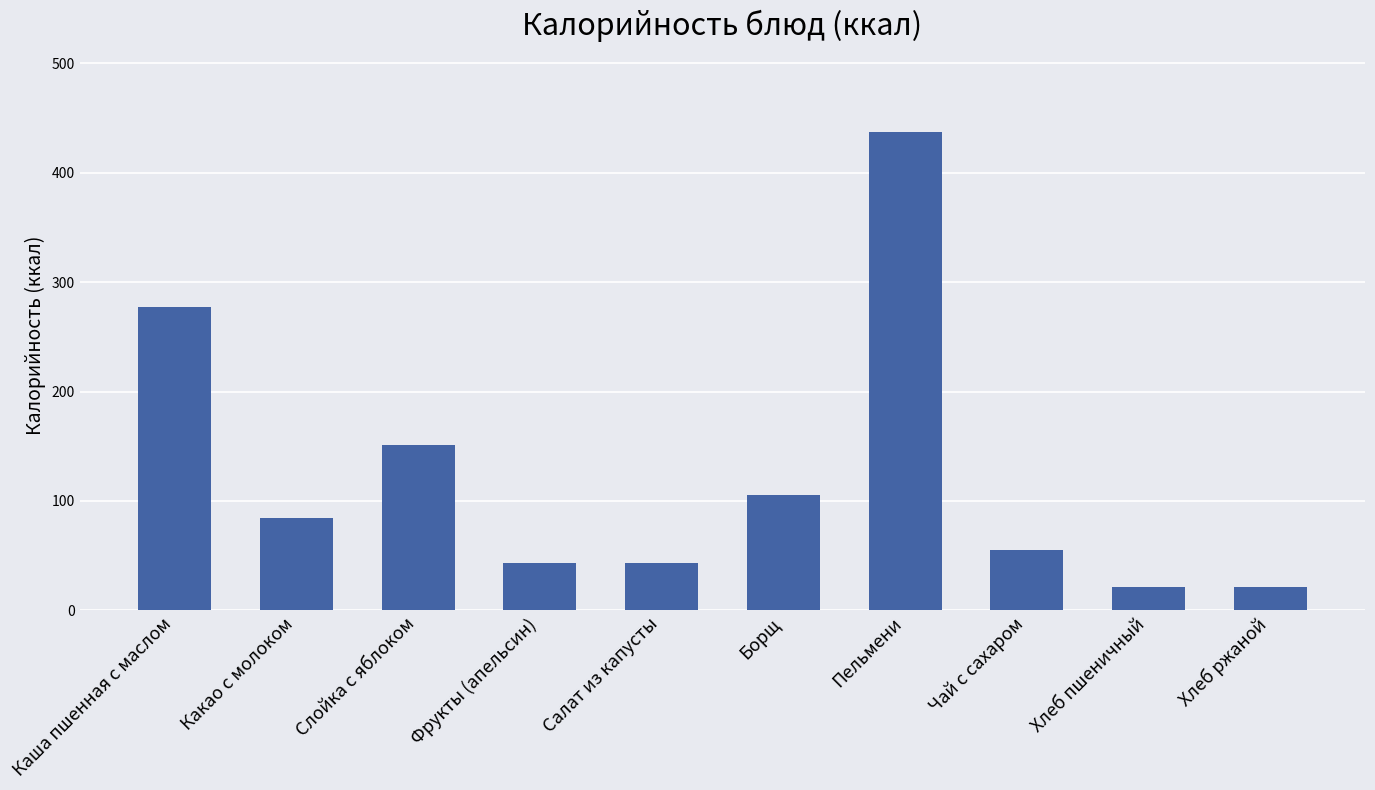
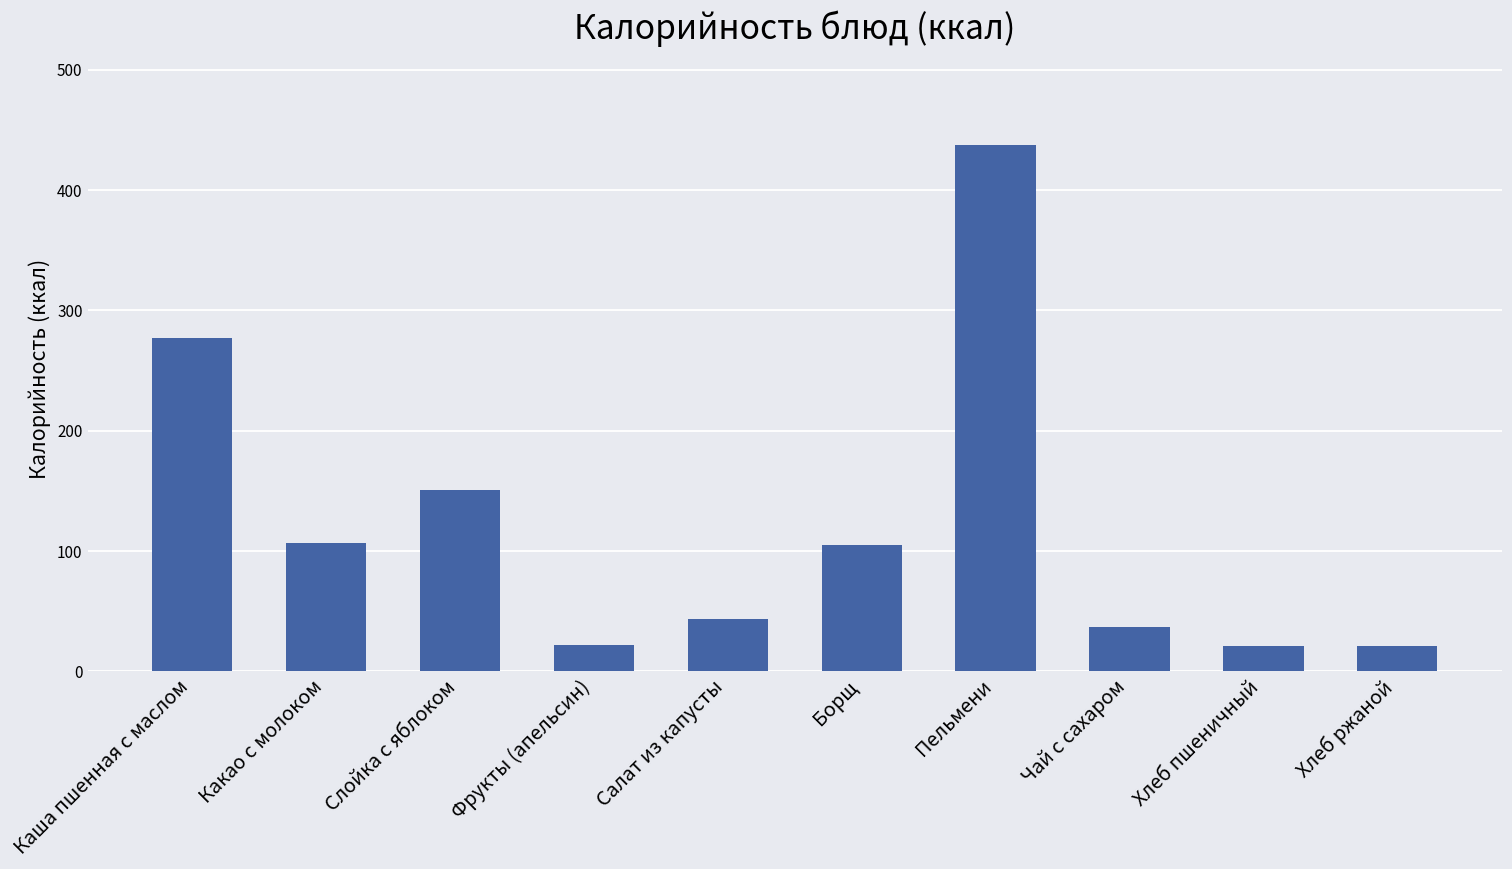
  {
    "Каша пшенная с маслом": 277,
-   "Какао с молоком": 84,
+   "Какао с молоком": 107,
    "Слойка с яблоком": 151,
-   "Фрукты (апельсин)": 43,
+   "Фрукты (апельсин)": 22,
    "Салат из капусты": 44,
    "Борщ": 105,
    "Пельмени": 437,
-   "Чай с сахаром": 55,
+   "Чай с сахаром": 37,
    "Хлеб пшеничный": 21,
    "Хлеб ржаной": 21
  }
